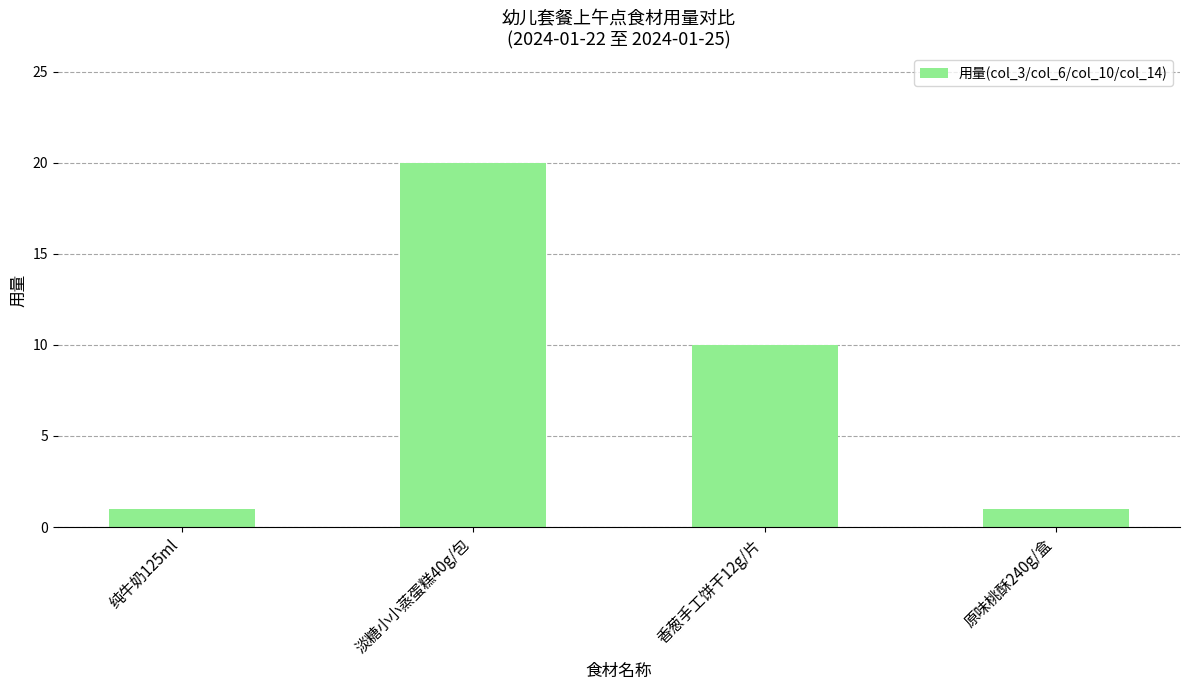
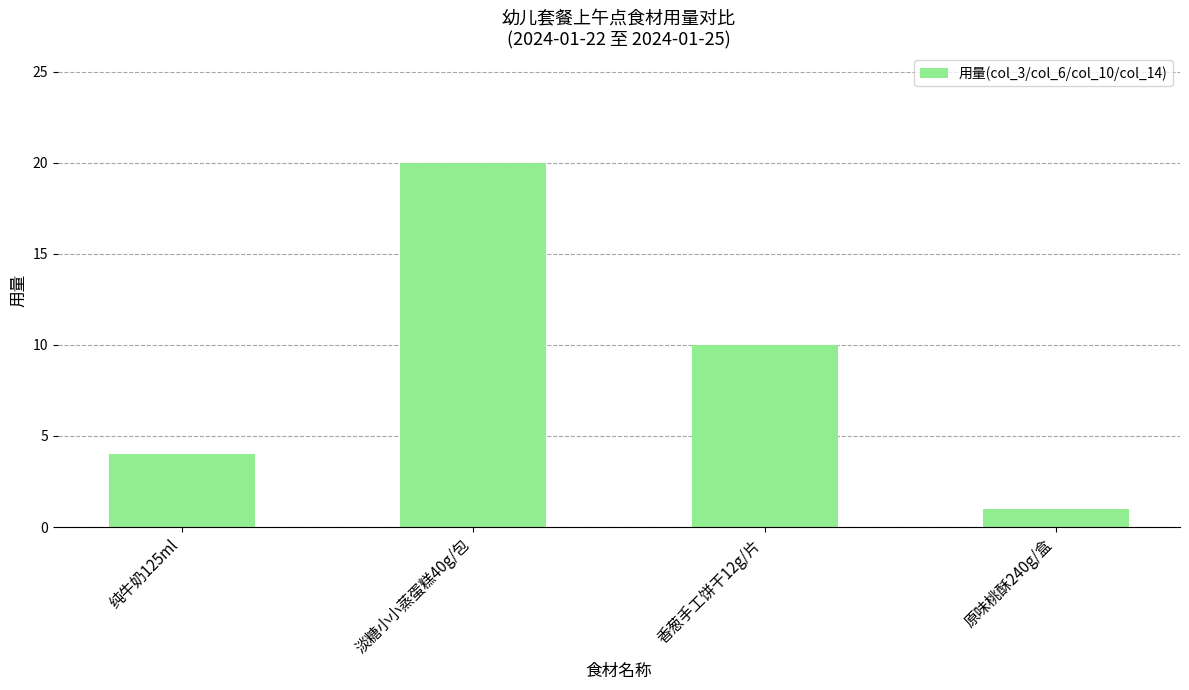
  {
-   "纯牛奶125ml": 1,
+   "纯牛奶125ml": 4,
    "淡糖小小蒸蛋糕40g/包": 20,
    "香葱手工饼干12g/片": 10,
    "原味桃酥240g/盒": 1
  }
